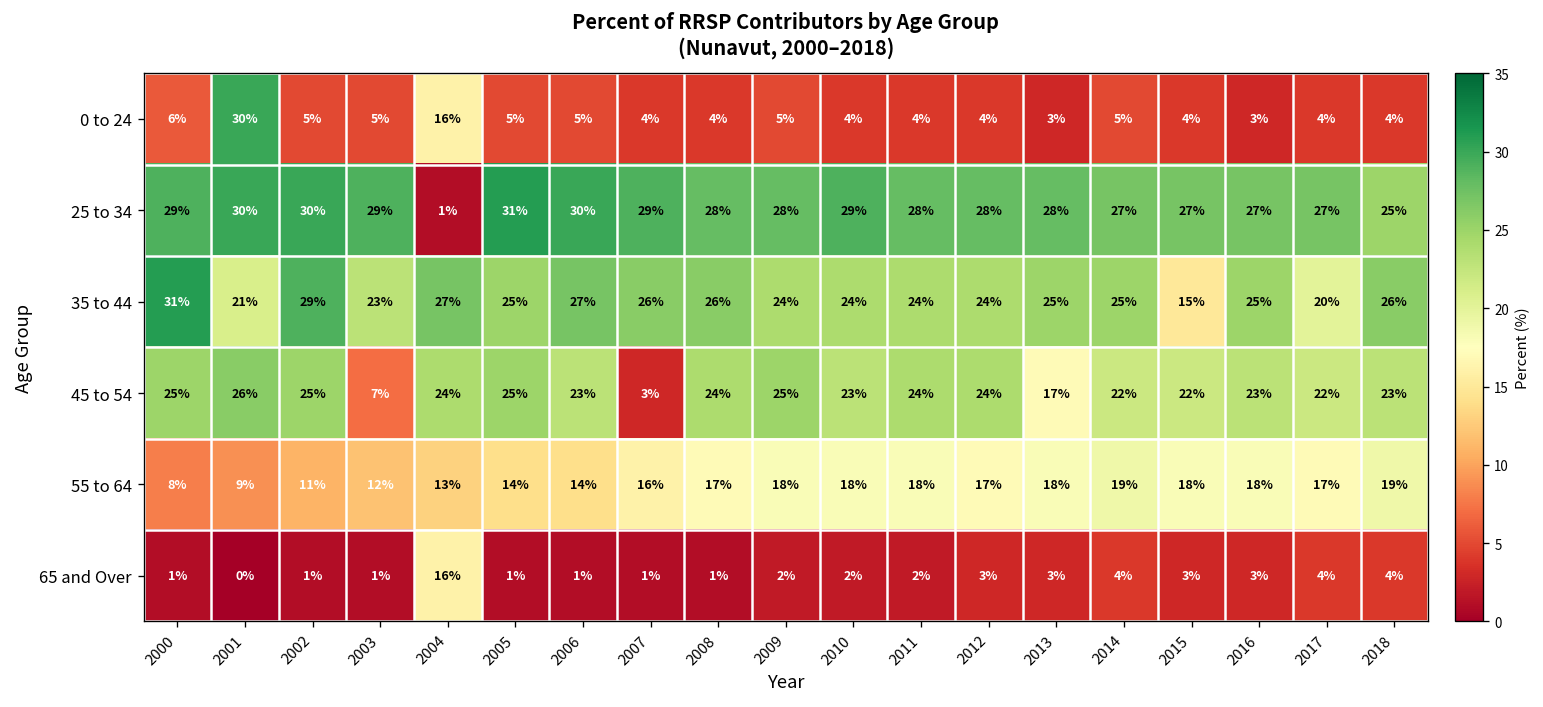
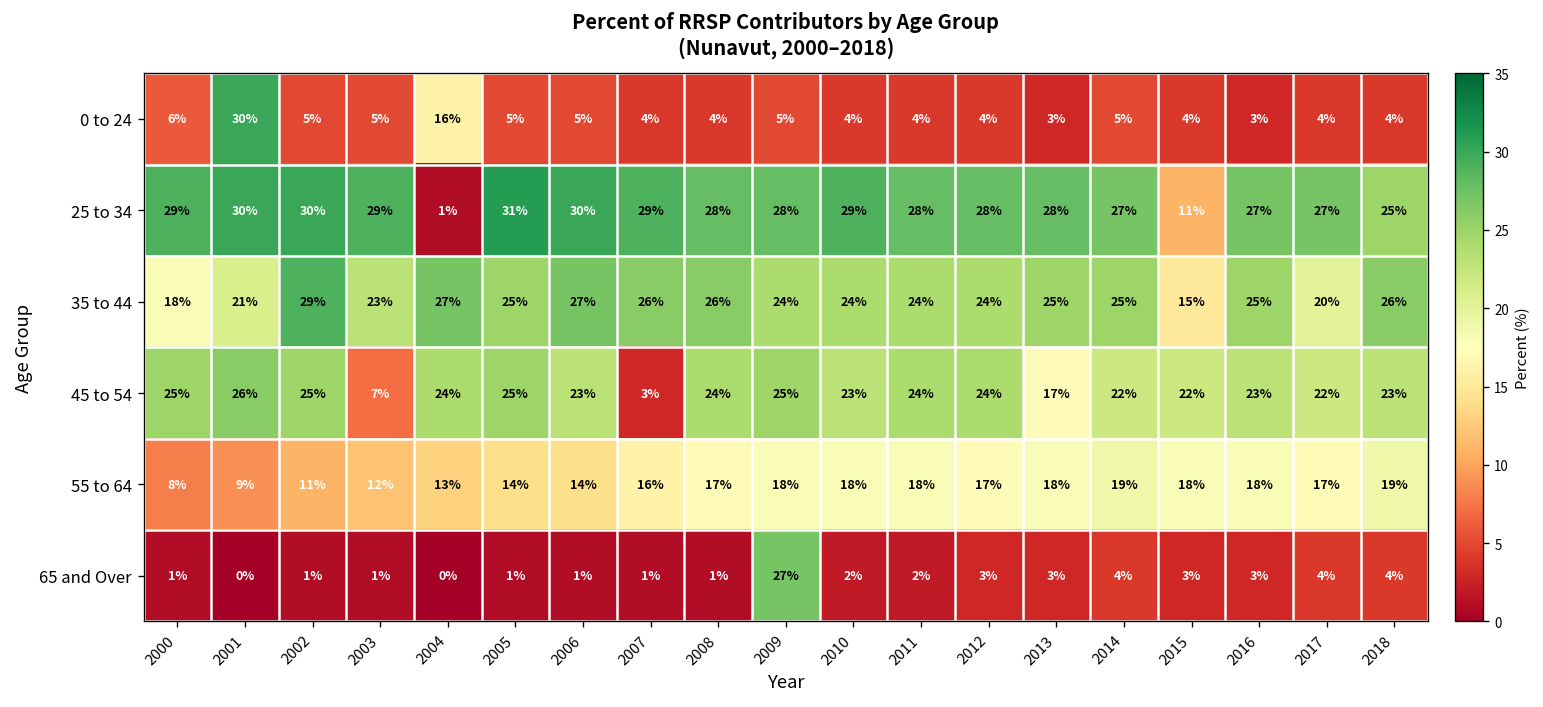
  {
    "0 to 24": {
      "2000": "6%",
      "2001": "30%",
      "2002": "5%",
      "2003": "5%",
      "2004": "16%",
      "2005": "5%",
      "2006": "5%",
      "2007": "4%",
      "2008": "4%",
      "2009": "5%",
      "2010": "4%",
      "2011": "4%",
      "2012": "4%",
      "2013": "3%",
      "2014": "5%",
      "2015": "4%",
      "2016": "3%",
      "2017": "4%",
      "2018": "4%"
    },
    "25 to 34": {
      "2000": "29%",
      "2001": "30%",
      "2002": "30%",
      "2003": "29%",
      "2004": "1%",
      "2005": "31%",
      "2006": "30%",
      "2007": "29%",
      "2008": "28%",
      "2009": "28%",
      "2010": "29%",
      "2011": "28%",
      "2012": "28%",
      "2013": "28%",
      "2014": "27%",
-     "2015": "27%",
+     "2015": "11%",
      "2016": "27%",
      "2017": "27%",
      "2018": "25%"
    },
    "35 to 44": {
-     "2000": "31%",
+     "2000": "18%",
      "2001": "21%",
      "2002": "29%",
      "2003": "23%",
      "2004": "27%",
      "2005": "25%",
      "2006": "27%",
      "2007": "26%",
      "2008": "26%",
      "2009": "24%",
      "2010": "24%",
      "2011": "24%",
      "2012": "24%",
      "2013": "25%",
      "2014": "25%",
      "2015": "15%",
      "2016": "25%",
      "2017": "20%",
      "2018": "26%"
    },
    "45 to 54": {
      "2000": "25%",
      "2001": "26%",
      "2002": "25%",
      "2003": "7%",
      "2004": "24%",
      "2005": "25%",
      "2006": "23%",
      "2007": "3%",
      "2008": "24%",
      "2009": "25%",
      "2010": "23%",
      "2011": "24%",
      "2012": "24%",
      "2013": "17%",
      "2014": "22%",
      "2015": "22%",
      "2016": "23%",
      "2017": "22%",
      "2018": "23%"
    },
    "55 to 64": {
      "2000": "8%",
      "2001": "9%",
      "2002": "11%",
      "2003": "12%",
      "2004": "13%",
      "2005": "14%",
      "2006": "14%",
      "2007": "16%",
      "2008": "17%",
      "2009": "18%",
      "2010": "18%",
      "2011": "18%",
      "2012": "17%",
      "2013": "18%",
      "2014": "19%",
      "2015": "18%",
      "2016": "18%",
      "2017": "17%",
      "2018": "19%"
    },
    "65 and Over": {
      "2000": "1%",
      "2001": "0%",
      "2002": "1%",
      "2003": "1%",
-     "2004": "16%",
+     "2004": "0%",
      "2005": "1%",
      "2006": "1%",
      "2007": "1%",
      "2008": "1%",
-     "2009": "2%",
+     "2009": "27%",
      "2010": "2%",
      "2011": "2%",
      "2012": "3%",
      "2013": "3%",
      "2014": "4%",
      "2015": "3%",
      "2016": "3%",
      "2017": "4%",
      "2018": "4%"
    }
  }
